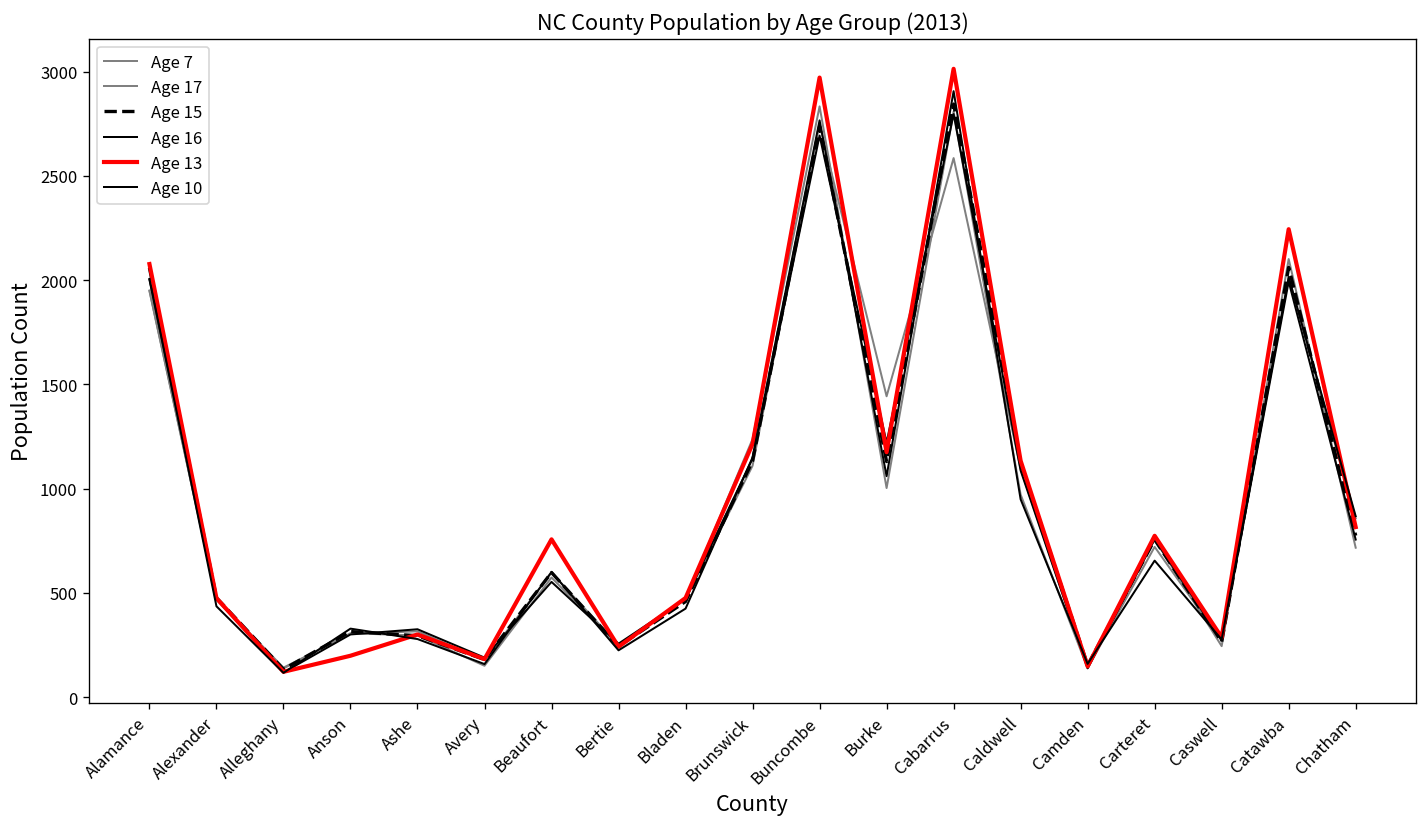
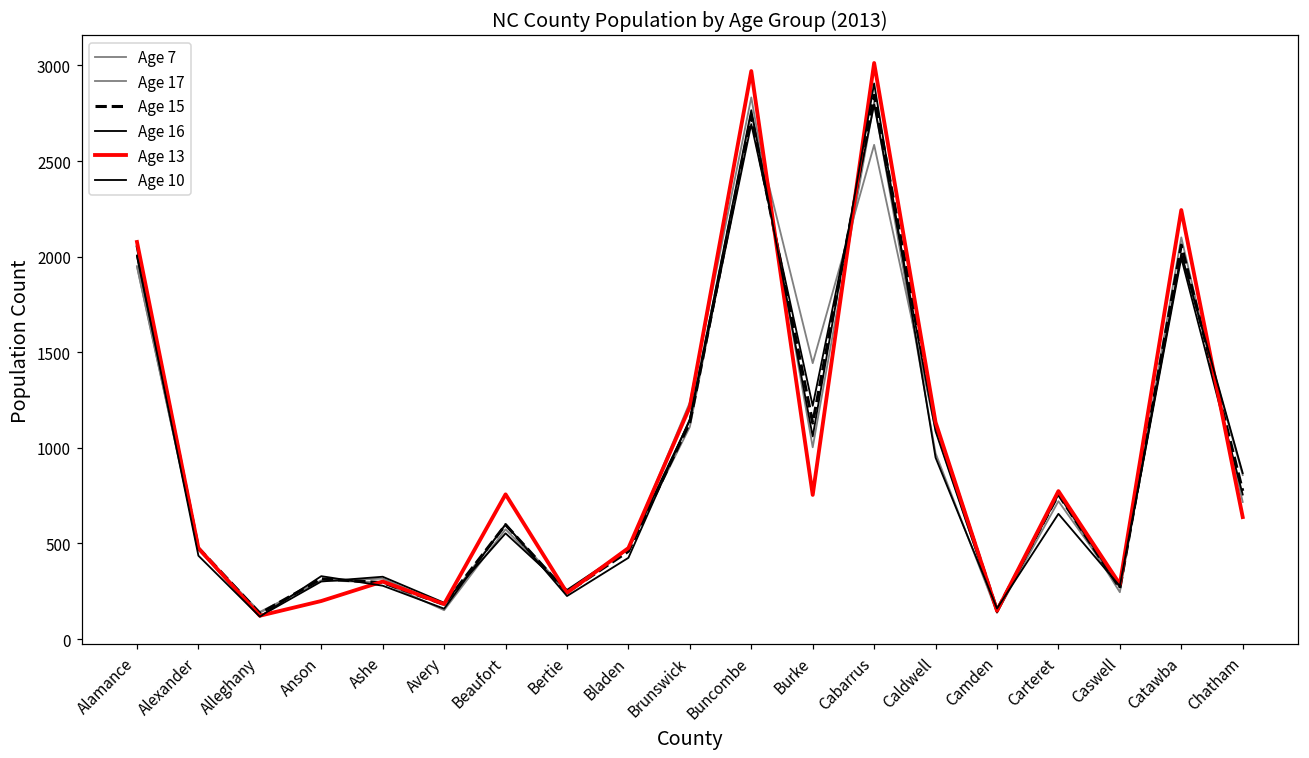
  {
    "Age 13": {
      "Alamance": 2080,
      "Anson": 200,
      "Beaufort": 760,
      "Brunswick": 1220,
      "Buncombe": 2970,
-     "Burke": 1180,
+     "Burke": 750,
      "Cabarrus": 3010,
      "Carteret": 770,
      "Catawba": 2240,
-     "Chatham": 820
+     "Chatham": 640
    }
  }
